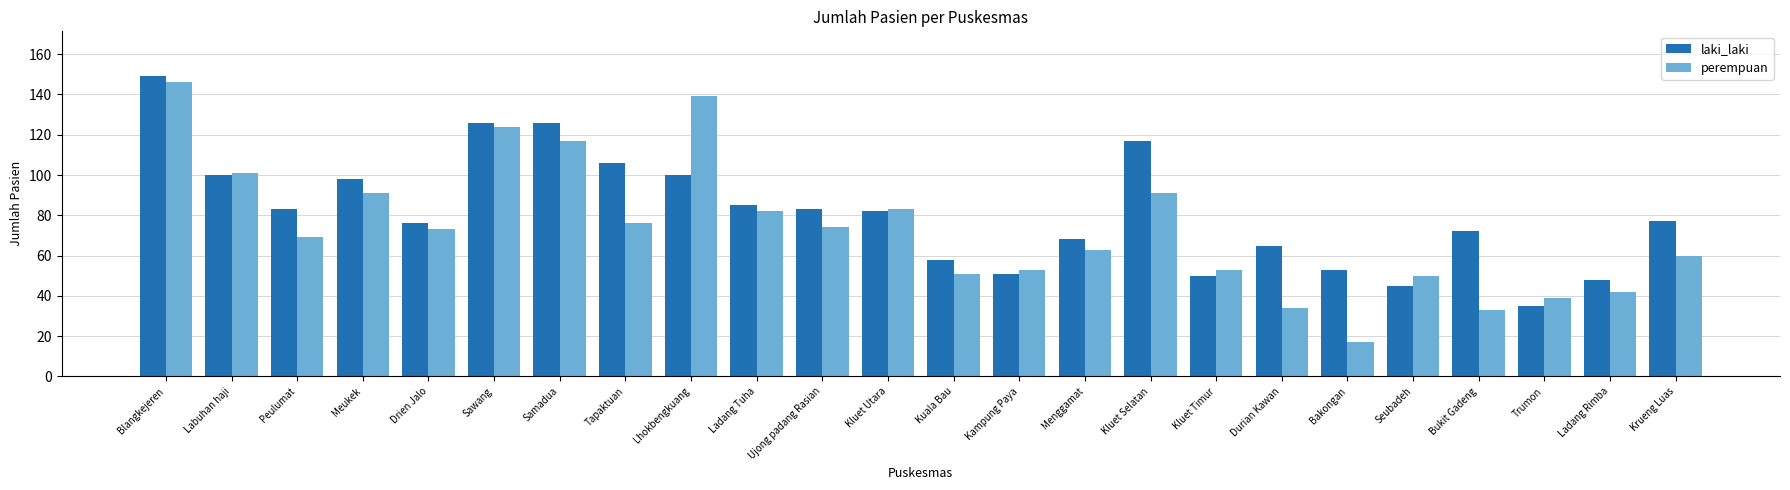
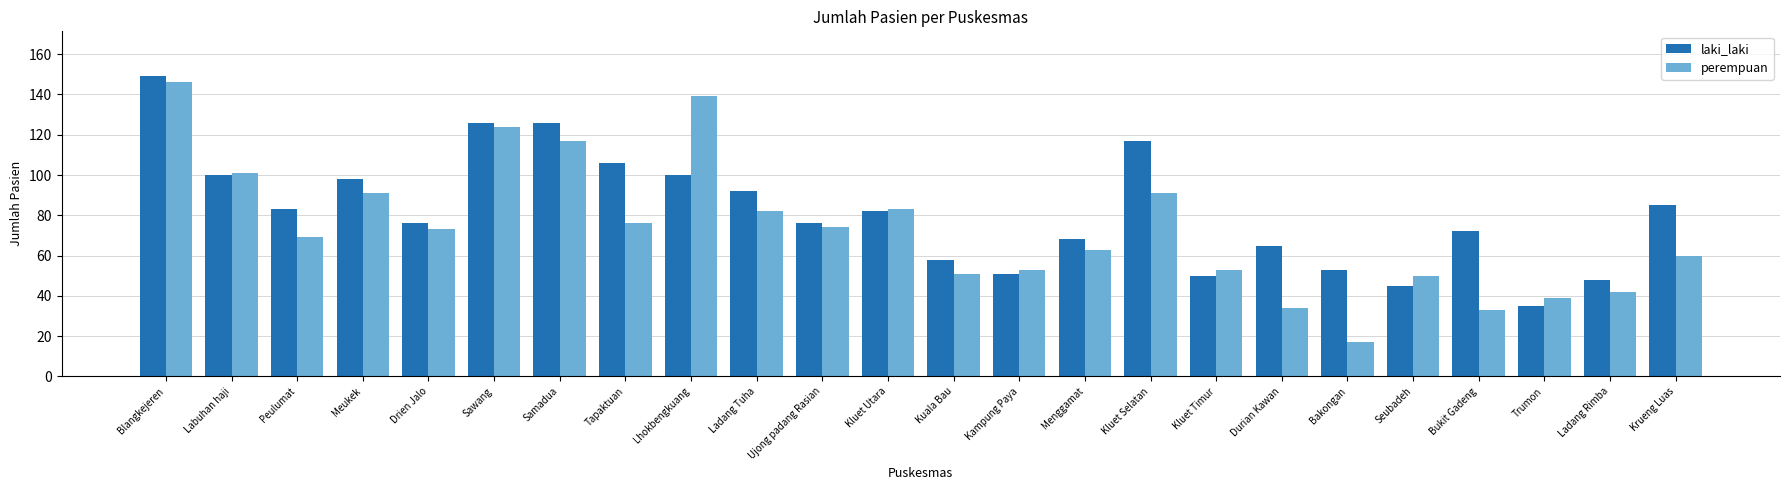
  {
    "laki_laki": {
      "Blangkejeren": 149,
      "Labuhan haji": 100,
      "Peulumat": 83,
      "Meukek": 98,
      "Drien Jalo": 76,
      "Sawang": 126,
      "Samadua": 126,
      "Tapaktuan": 106,
      "Lhokbengkuang": 100,
-     "Ladang Tuha": 85,
-     "Ujong padang Rasian": 83,
+     "Ladang Tuha": 92,
+     "Ujong padang Rasian": 76,
      "Kluet Utara": 82,
      "Kuala Bau": 58,
      "Kampung Paya": 51,
      "Menggamat": 68,
      "Kluet Selatan": 117,
      "Kluet Timur": 50,
      "Durian Kawan": 65,
      "Bakongan": 53,
      "Seubadeh": 45,
      "Bukit Gadeng": 72,
      "Trumon": 35,
      "Ladang Rimba": 48,
-     "Krueng Luas": 77
+     "Krueng Luas": 85
    },
    "perempuan": {
      "Blangkejeren": 146,
      "Labuhan haji": 101,
      "Peulumat": 69,
      "Meukek": 91,
      "Drien Jalo": 73,
      "Sawang": 124,
      "Samadua": 117,
      "Tapaktuan": 76,
      "Lhokbengkuang": 139,
      "Ladang Tuha": 82,
      "Ujong padang Rasian": 74,
      "Kluet Utara": 83,
      "Kuala Bau": 51,
      "Kampung Paya": 53,
      "Menggamat": 63,
      "Kluet Selatan": 91,
      "Kluet Timur": 53,
      "Durian Kawan": 34,
      "Bakongan": 17,
      "Seubadeh": 50,
      "Bukit Gadeng": 33,
      "Trumon": 39,
      "Ladang Rimba": 42,
      "Krueng Luas": 60
    }
  }
